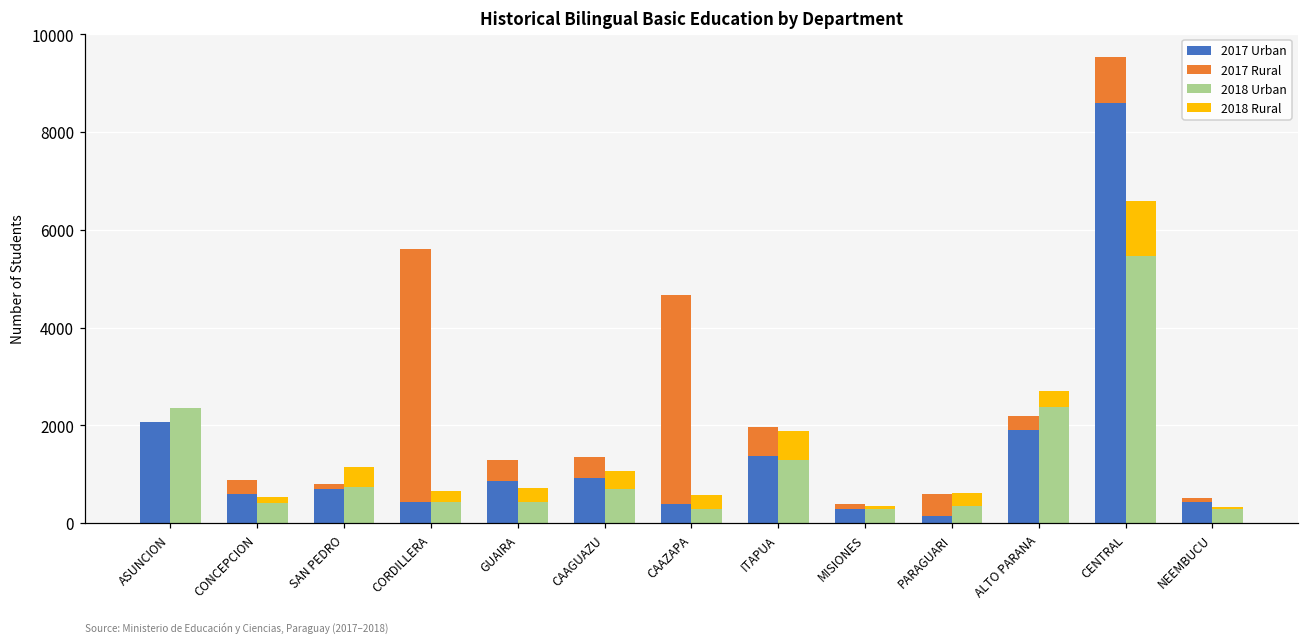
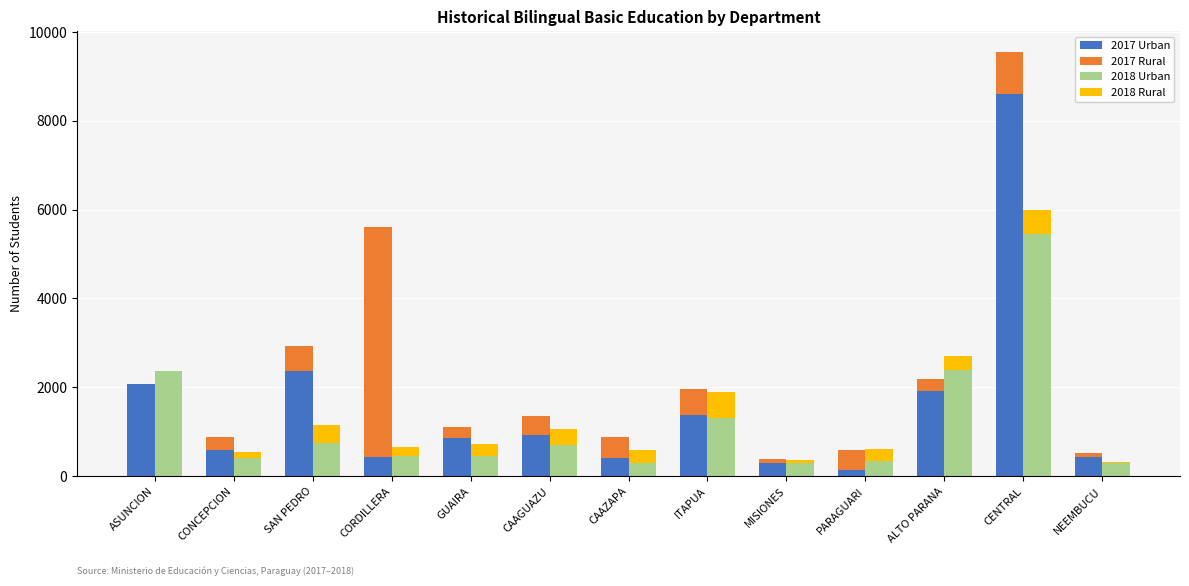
  {
    "2017 Urban": {
      "ASUNCION": 2100,
      "CONCEPCION": 600,
-     "SAN PEDRO": 700,
+     "SAN PEDRO": 2400,
      "CORDILLERA": 400,
      "GUAIRA": 900,
      "CAAGUAZU": 900,
      "CAAZAPA": 400,
      "ITAPUA": 1400,
      "MISIONES": 300,
      "PARAGUARI": 100,
      "ALTO PARANA": 1900,
      "CENTRAL": 8600,
      "NEEMBUCU": 400
    },
    "2017 Rural": {
      "ASUNCION": 0,
      "CONCEPCION": 300,
-     "SAN PEDRO": 100,
+     "SAN PEDRO": 600,
      "CORDILLERA": 5200,
-     "GUAIRA": 400,
+     "GUAIRA": 200,
      "CAAGUAZU": 400,
-     "CAAZAPA": 4300,
+     "CAAZAPA": 500,
      "ITAPUA": 600,
      "MISIONES": 100,
      "PARAGUARI": 500,
      "ALTO PARANA": 300,
      "CENTRAL": 900,
      "NEEMBUCU": 100
    },
    "2018 Urban": {
      "ASUNCION": 2400,
      "CONCEPCION": 400,
      "SAN PEDRO": 700,
      "CORDILLERA": 400,
      "GUAIRA": 400,
      "CAAGUAZU": 700,
      "CAAZAPA": 300,
      "ITAPUA": 1300,
      "MISIONES": 300,
      "PARAGUARI": 300,
      "ALTO PARANA": 2400,
      "CENTRAL": 5500,
      "NEEMBUCU": 300
    },
    "2018 Rural": {
      "ASUNCION": 0,
      "CONCEPCION": 100,
      "SAN PEDRO": 400,
      "CORDILLERA": 200,
      "GUAIRA": 300,
      "CAAGUAZU": 400,
      "CAAZAPA": 300,
      "ITAPUA": 600,
      "MISIONES": 100,
      "PARAGUARI": 300,
      "ALTO PARANA": 300,
-     "CENTRAL": 1100
+     "CENTRAL": 500
    }
  }
